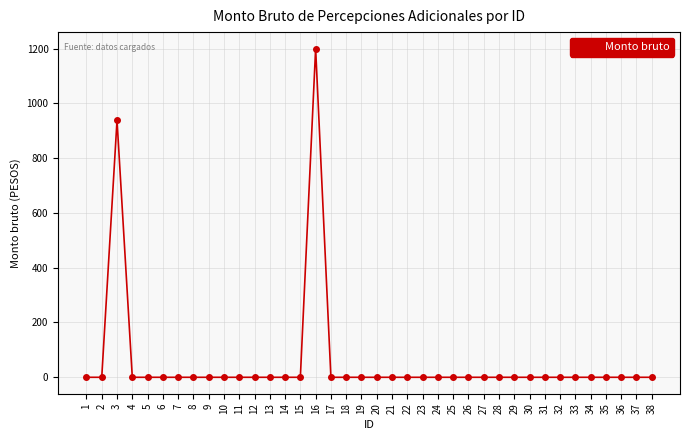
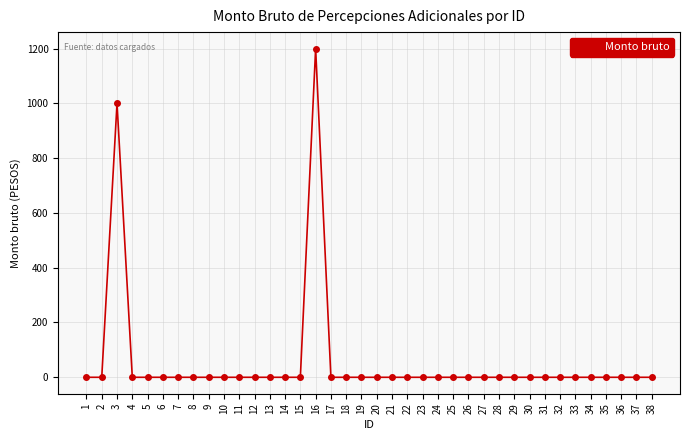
  {
    "1": 0,
    "2": 0,
-   "3": 940,
+   "3": 1000,
    "4": 0,
    "5": 0,
    "6": 0,
    "7": 0,
    "8": 0,
    "9": 0,
    "10": 0,
    "11": 0,
    "12": 0,
    "13": 0,
    "14": 0,
    "15": 0,
    "16": 1200,
    "17": 0,
    "18": 0,
    "19": 0,
    "20": 0,
    "21": 0,
    "22": 0,
    "23": 0,
    "24": 0,
    "25": 0,
    "26": 0,
    "27": 0,
    "28": 0,
    "29": 0,
    "30": 0,
    "31": 0,
    "32": 0,
    "33": 0,
    "34": 0,
    "35": 0,
    "36": 0,
    "37": 0,
    "38": 0
  }
